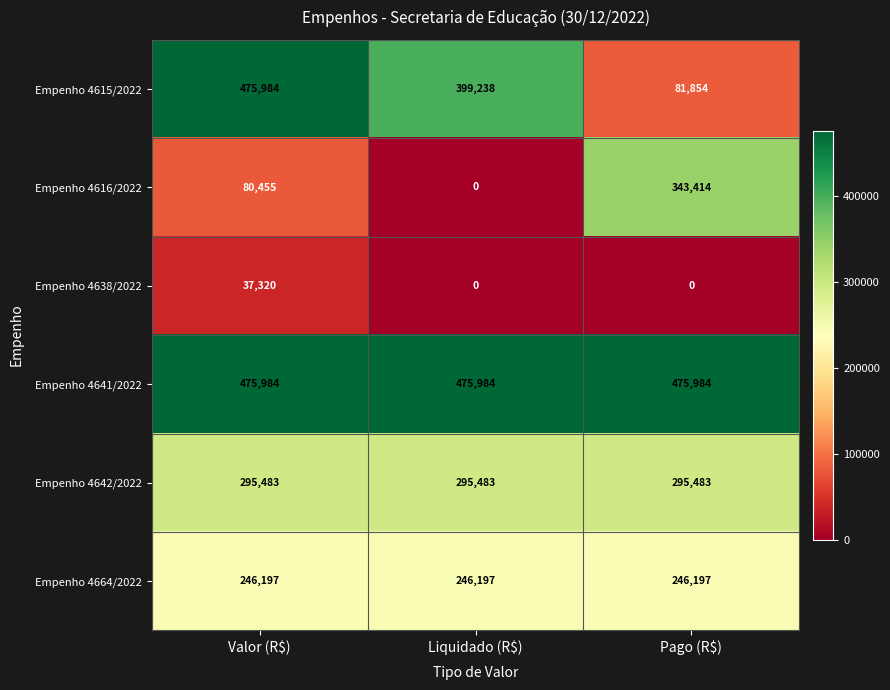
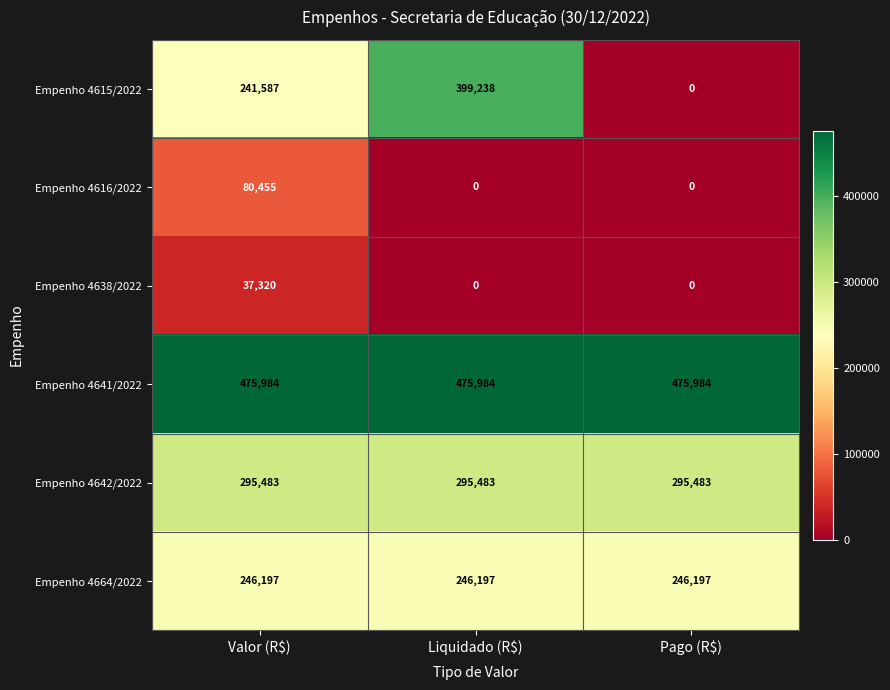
  {
    "Empenho 4615/2022": {
-     "Valor (R$)": "475,984",
+     "Valor (R$)": "241,587",
      "Liquidado (R$)": "399,238",
-     "Pago (R$)": "81,854"
+     "Pago (R$)": "0"
    },
    "Empenho 4616/2022": {
      "Valor (R$)": "80,455",
      "Liquidado (R$)": "0",
-     "Pago (R$)": "343,414"
+     "Pago (R$)": "0"
    },
    "Empenho 4638/2022": {
      "Valor (R$)": "37,320",
      "Liquidado (R$)": "0",
      "Pago (R$)": "0"
    },
    "Empenho 4641/2022": {
      "Valor (R$)": "475,984",
      "Liquidado (R$)": "475,984",
      "Pago (R$)": "475,984"
    },
    "Empenho 4642/2022": {
      "Valor (R$)": "295,483",
      "Liquidado (R$)": "295,483",
      "Pago (R$)": "295,483"
    },
    "Empenho 4664/2022": {
      "Valor (R$)": "246,197",
      "Liquidado (R$)": "246,197",
      "Pago (R$)": "246,197"
    }
  }
